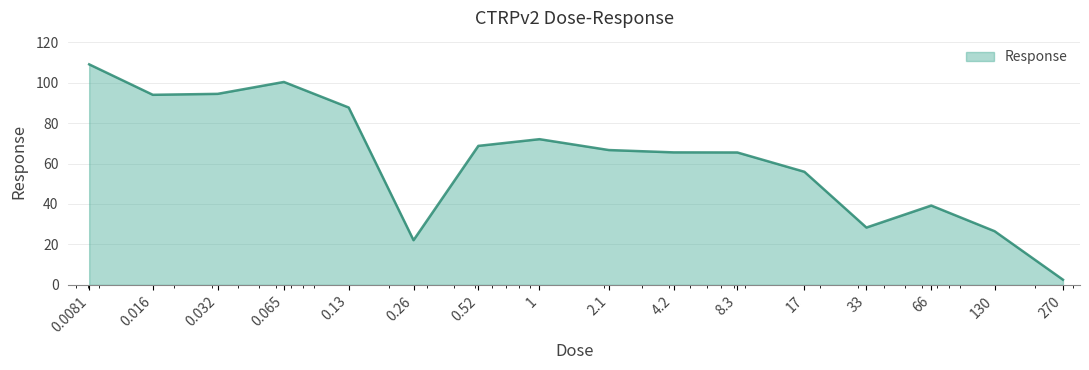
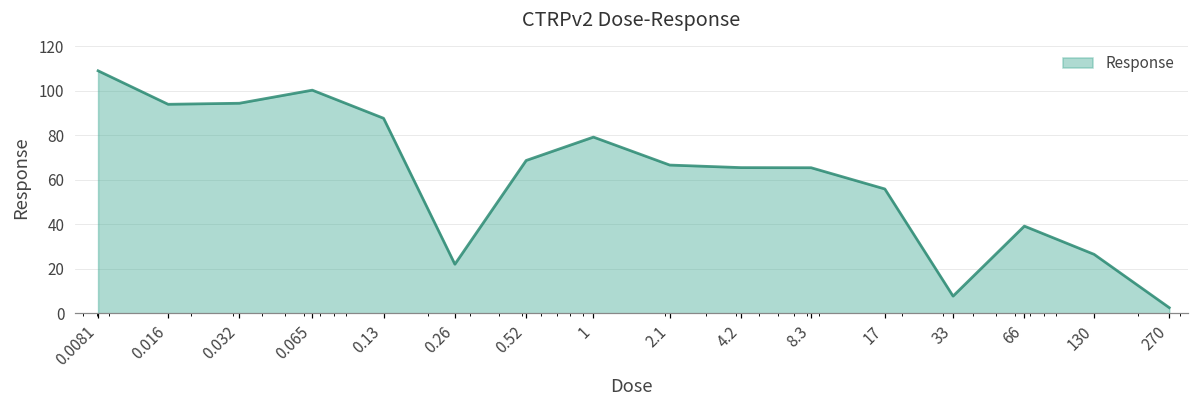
  {
    "0.0081": 109,
    "0.016": 94,
    "0.032": 94,
    "0.065": 100,
    "0.13": 88,
    "0.26": 22,
    "0.52": 69,
-   "1": 72,
+   "1": 79,
    "2.1": 67,
    "4.2": 66,
    "8.3": 65,
    "17": 56,
-   "33": 28,
+   "33": 8,
    "66": 39,
    "130": 27,
    "270": 3
  }
